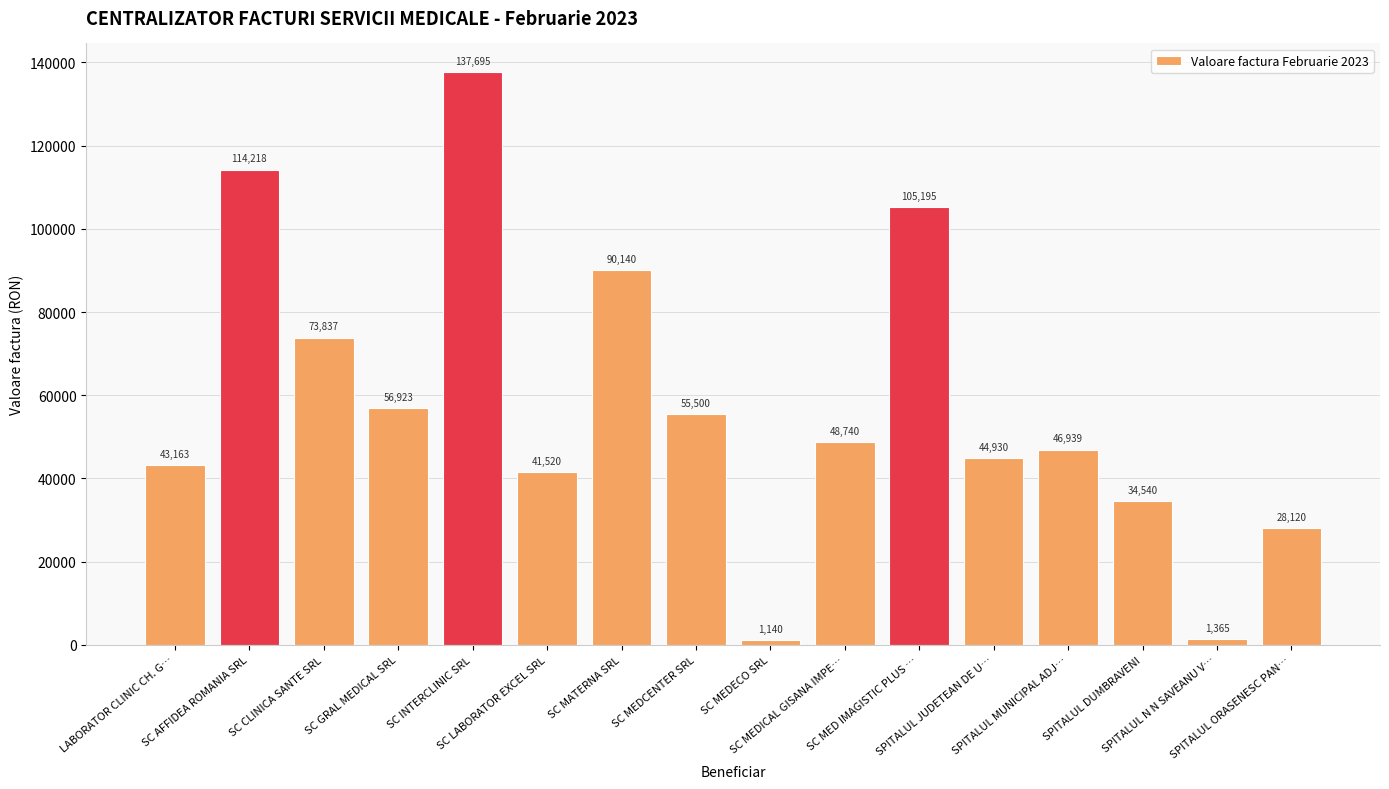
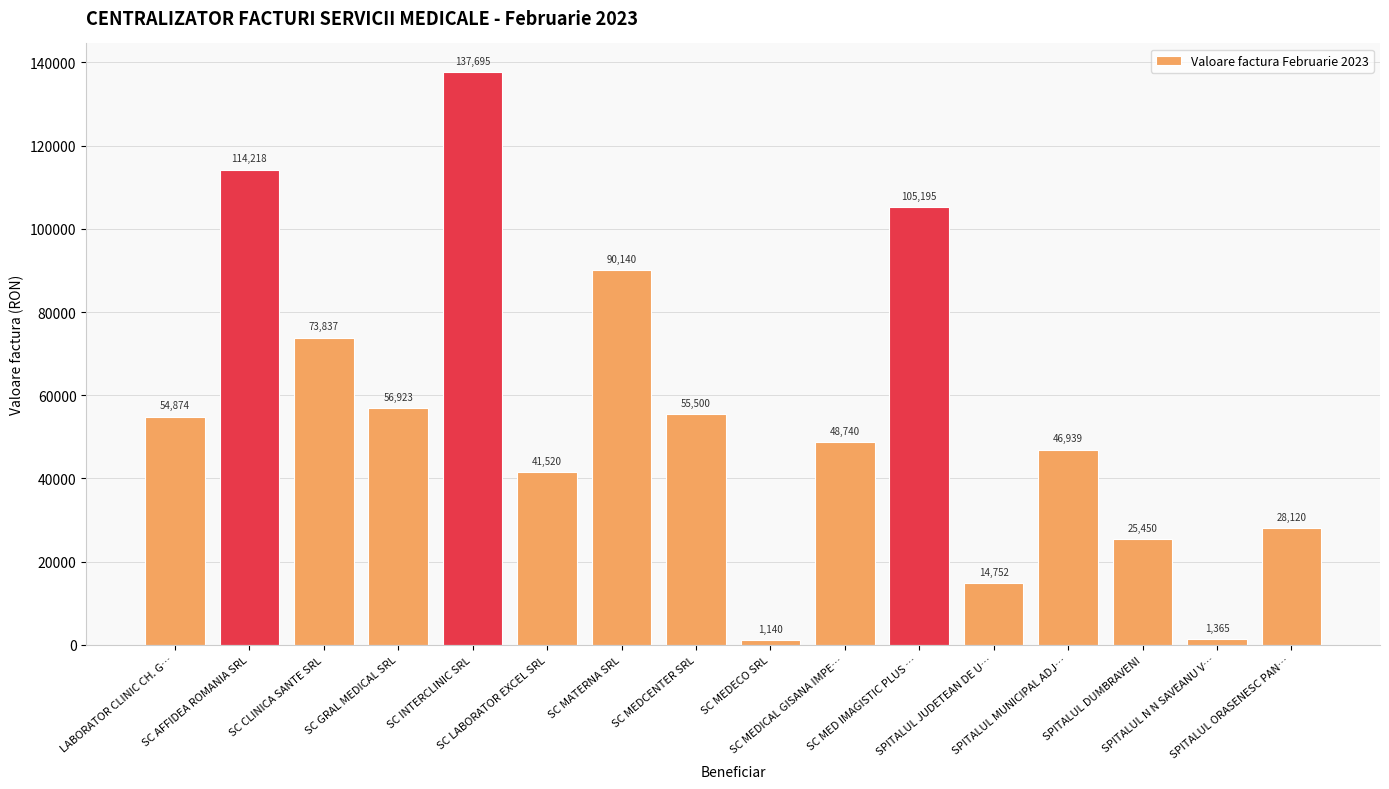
  {
-   "LABORATOR CLINIC CH. G…": "43,163",
+   "LABORATOR CLINIC CH. G…": "54,874",
    "SC AFFIDEA ROMANIA SRL": "114,218",
    "SC CLINICA SANTE SRL": "73,837",
    "SC GRAL MEDICAL SRL": "56,923",
    "SC INTERCLINIC SRL": "137,695",
    "SC LABORATOR EXCEL SRL": "41,520",
    "SC MATERNA SRL": "90,140",
    "SC MEDCENTER SRL": "55,500",
    "SC MEDECO SRL": "1,140",
    "SC MEDICAL GISANA IMPE…": "48,740",
    "SC MED IMAGISTIC PLUS …": "105,195",
-   "SPITALUL JUDETEAN DE U…": "44,930",
+   "SPITALUL JUDETEAN DE U…": "14,752",
    "SPITALUL MUNICIPAL ADJ…": "46,939",
-   "SPITALUL DUMBRAVENI": "34,540",
+   "SPITALUL DUMBRAVENI": "25,450",
    "SPITALUL N N SAVEANU V…": "1,365",
    "SPITALUL ORASENESC PAN…": "28,120"
  }
